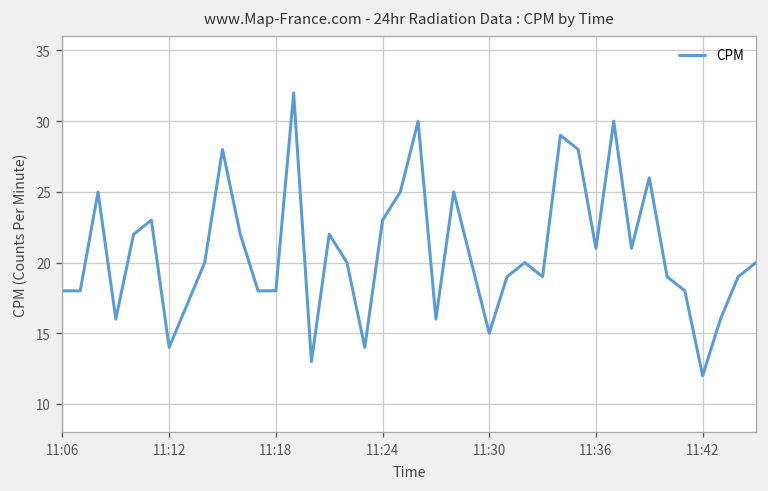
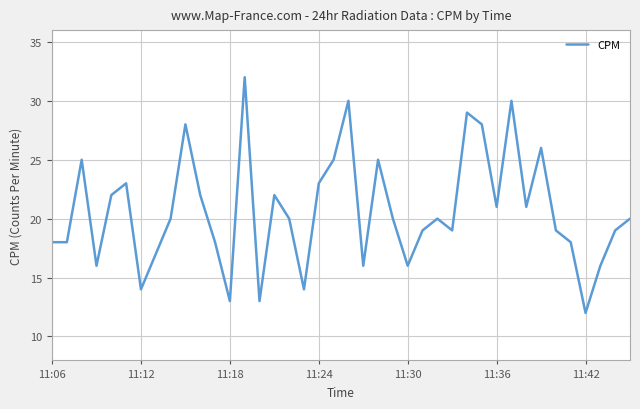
  {
    "11:06": 18,
    "11:12": 14,
-   "11:18": 18,
+   "11:18": 13,
    "11:24": 23,
-   "11:30": 15,
+   "11:30": 16,
    "11:36": 21,
    "11:42": 12
  }
